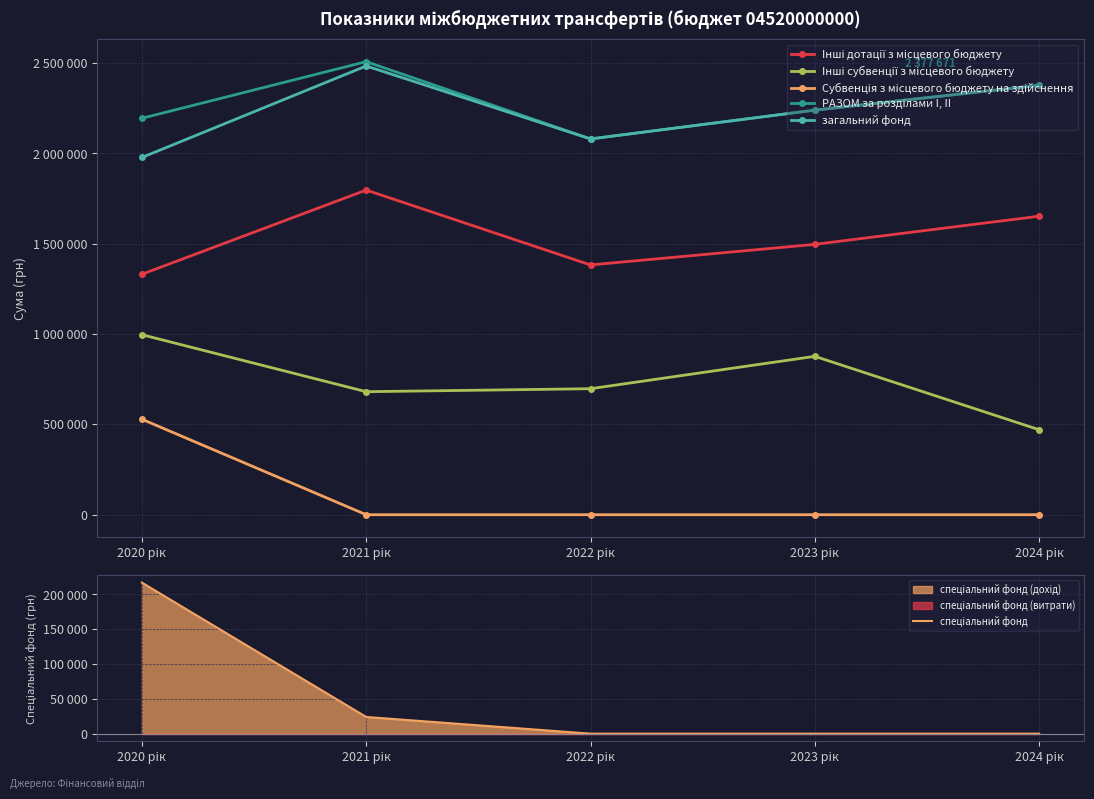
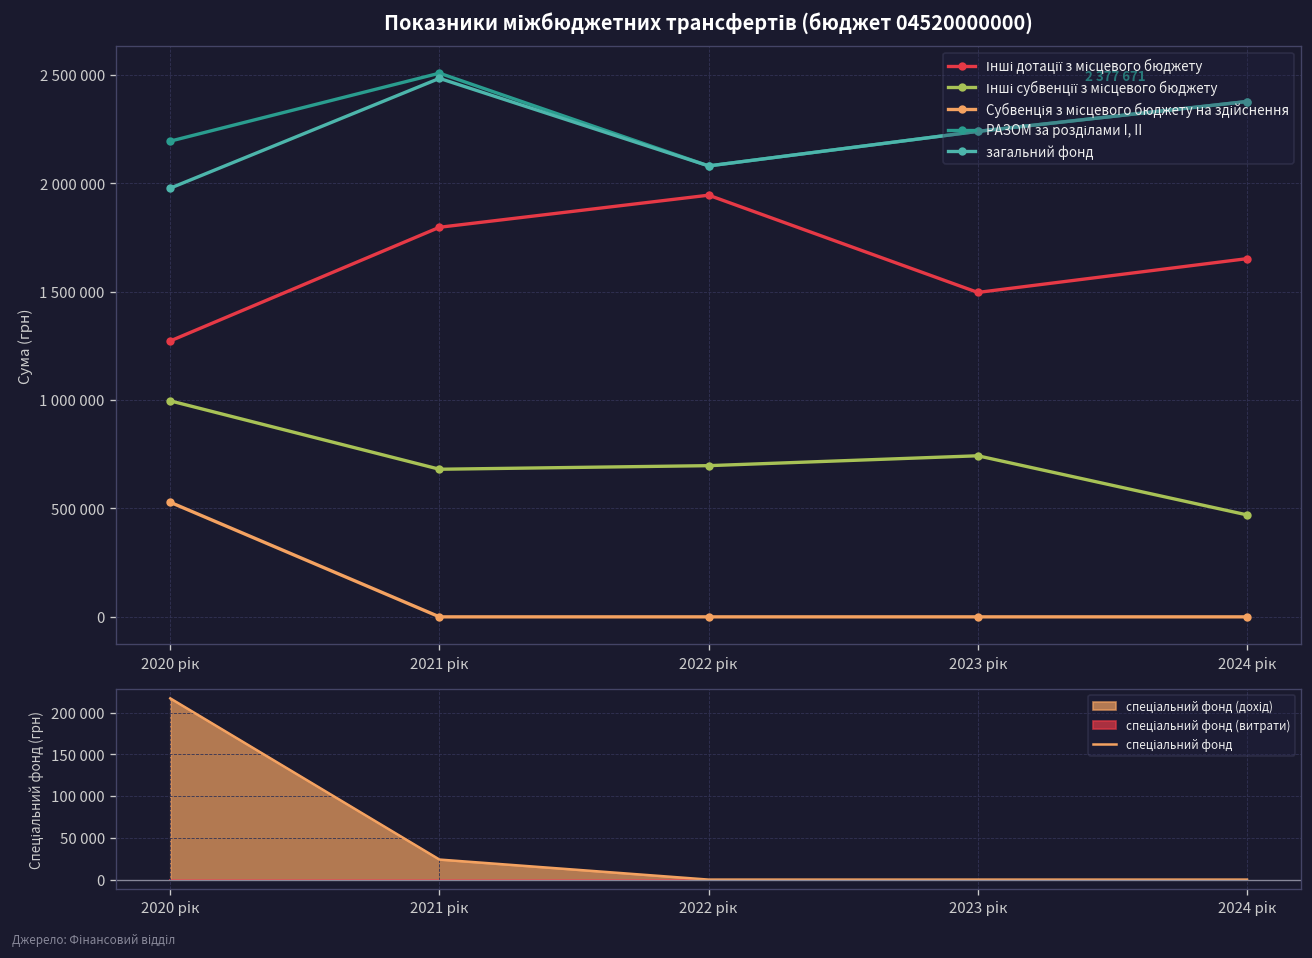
  {
    "Показники міжбюджетних трансфертів (бюджет 04520000000)": {
      "Інші дотації з місцевого бюджету": {
-       "2020 рік": 1330000,
+       "2020 рік": 1270000,
        "2021 рік": 1800000,
-       "2022 рік": 1380000,
+       "2022 рік": 1950000,
        "2023 рік": 1500000,
        "2024 рік": 1650000
      },
      "Інші субвенції з місцевого бюджету": {
        "2020 рік": 1000000,
        "2021 рік": 680000,
        "2022 рік": 700000,
-       "2023 рік": 880000,
+       "2023 рік": 740000,
        "2024 рік": 470000
      },
      "Субвенція з місцевого бюджету на здійснення": {
        "2020 рік": 530000,
        "2021 рік": 0,
        "2022 рік": 0,
        "2023 рік": 0,
        "2024 рік": 0
      }
    }
  }
